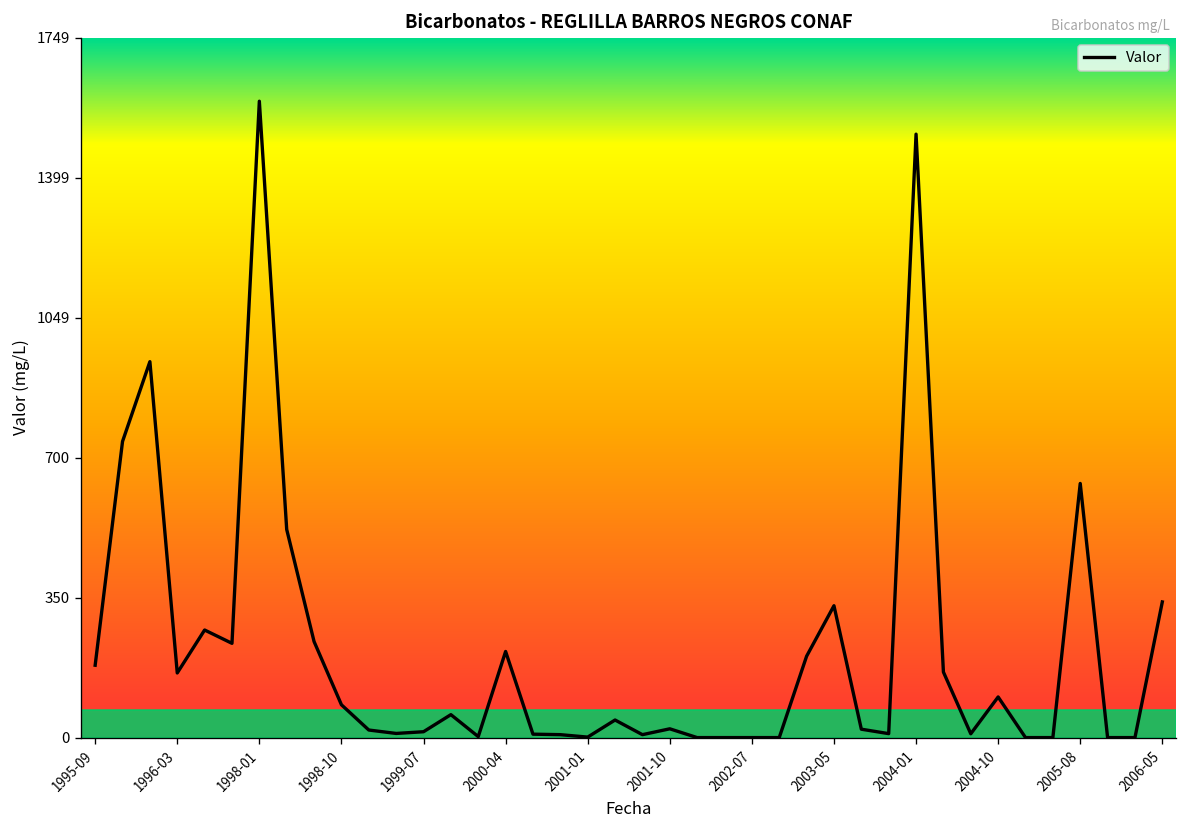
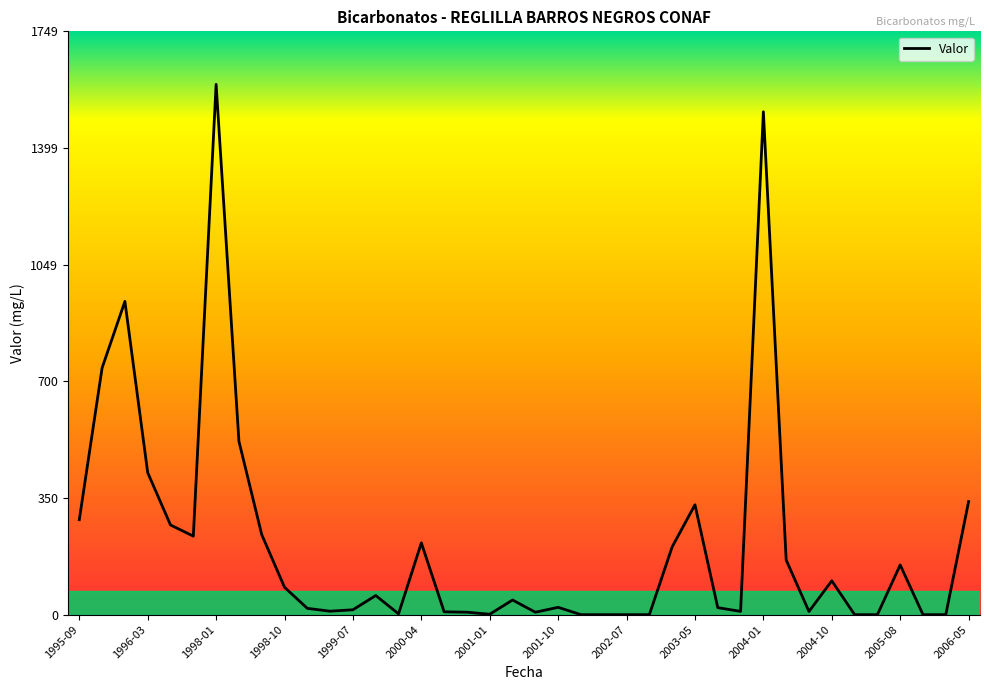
  {
-   "1995-09": 180,
-   "1996-03": 160,
+   "1995-09": 280,
+   "1996-03": 430,
    "1998-01": 1590,
    "1998-10": 80,
    "2000-04": 220,
    "2003-05": 330,
    "2004-01": 1510,
    "2004-10": 100,
-   "2005-08": 640,
+   "2005-08": 150,
    "2006-05": 340
  }
